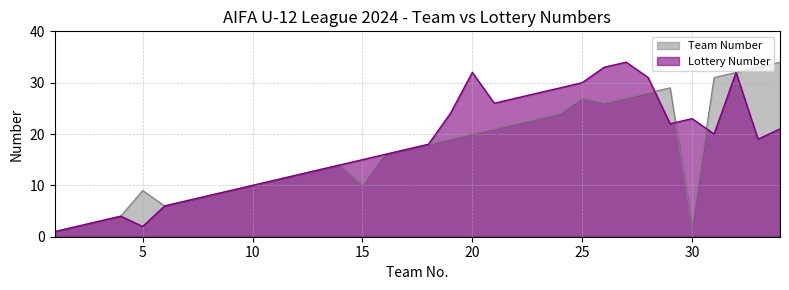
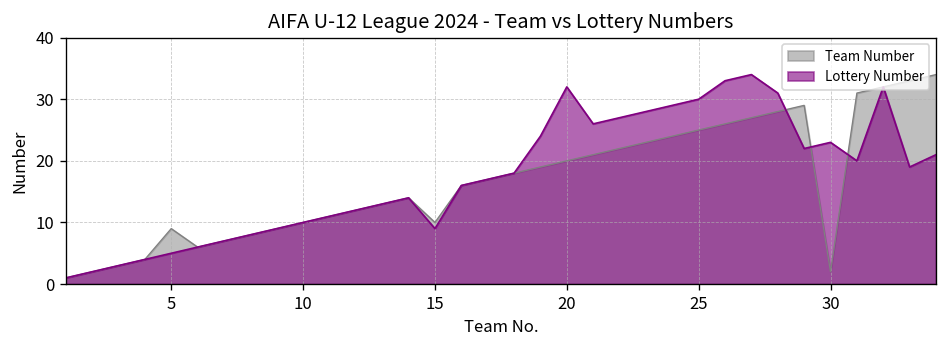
  {
    "Team Number": {
      "5": 9,
      "15": 10,
      "20": 20,
-     "25": 27,
+     "25": 25,
      "30": 2
    },
    "Lottery Number": {
-     "5": 2,
-     "15": 15,
+     "5": 5,
+     "15": 9,
      "20": 32,
      "25": 30,
      "30": 23
    }
  }
